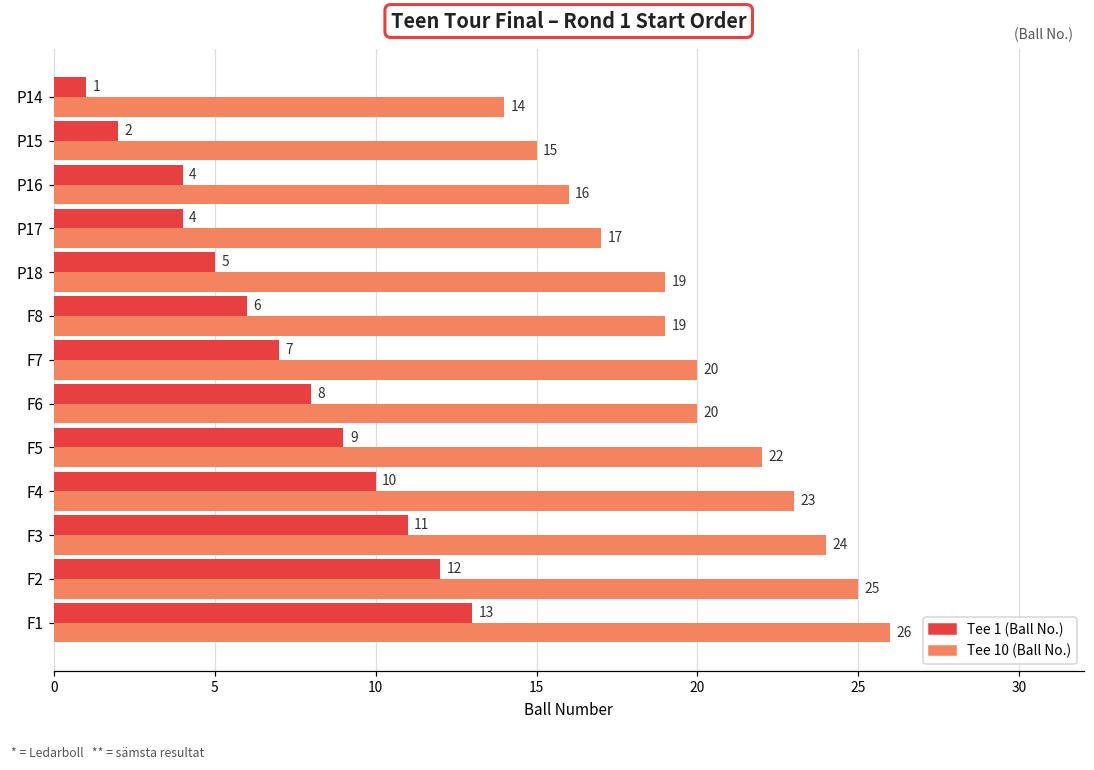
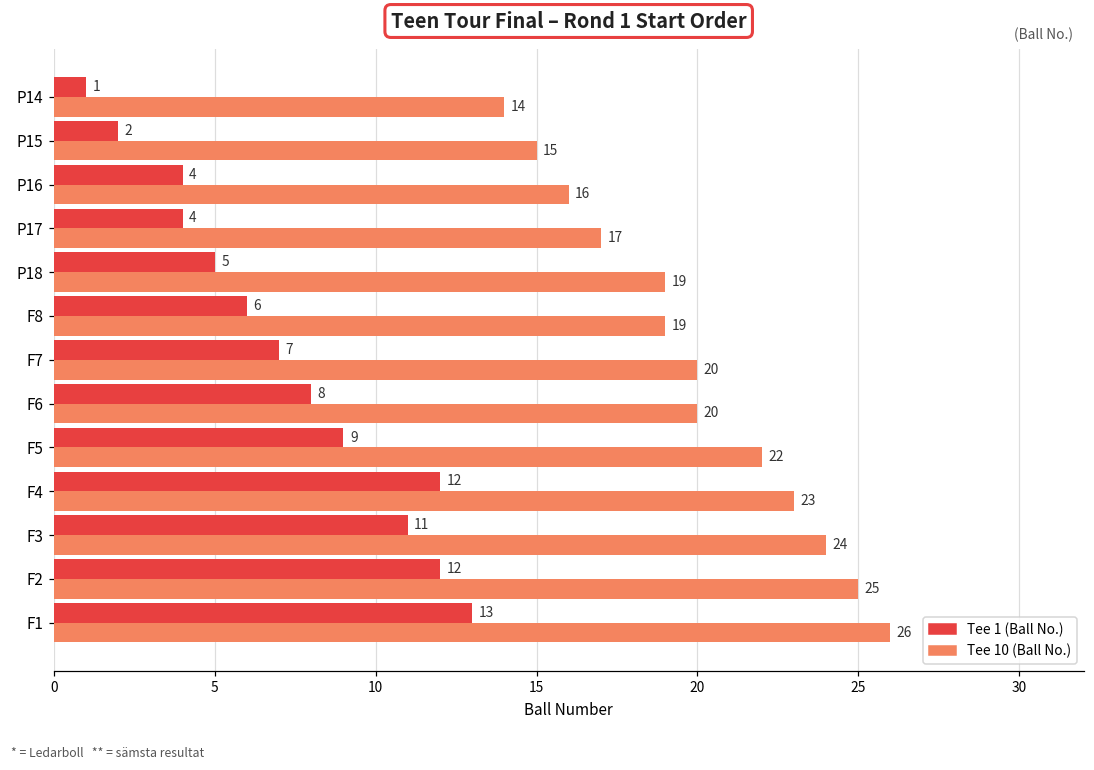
  {
    "Tee 1 (Ball No.)": {
      "P14": 1,
      "P15": 2,
      "P16": 4,
      "P17": 4,
      "P18": 5,
      "F8": 6,
      "F7": 7,
      "F6": 8,
      "F5": 9,
-     "F4": 10,
+     "F4": 12,
      "F3": 11,
      "F2": 12,
      "F1": 13
    },
    "Tee 10 (Ball No.)": {
      "P14": 14,
      "P15": 15,
      "P16": 16,
      "P17": 17,
      "P18": 19,
      "F8": 19,
      "F7": 20,
      "F6": 20,
      "F5": 22,
      "F4": 23,
      "F3": 24,
      "F2": 25,
      "F1": 26
    }
  }
